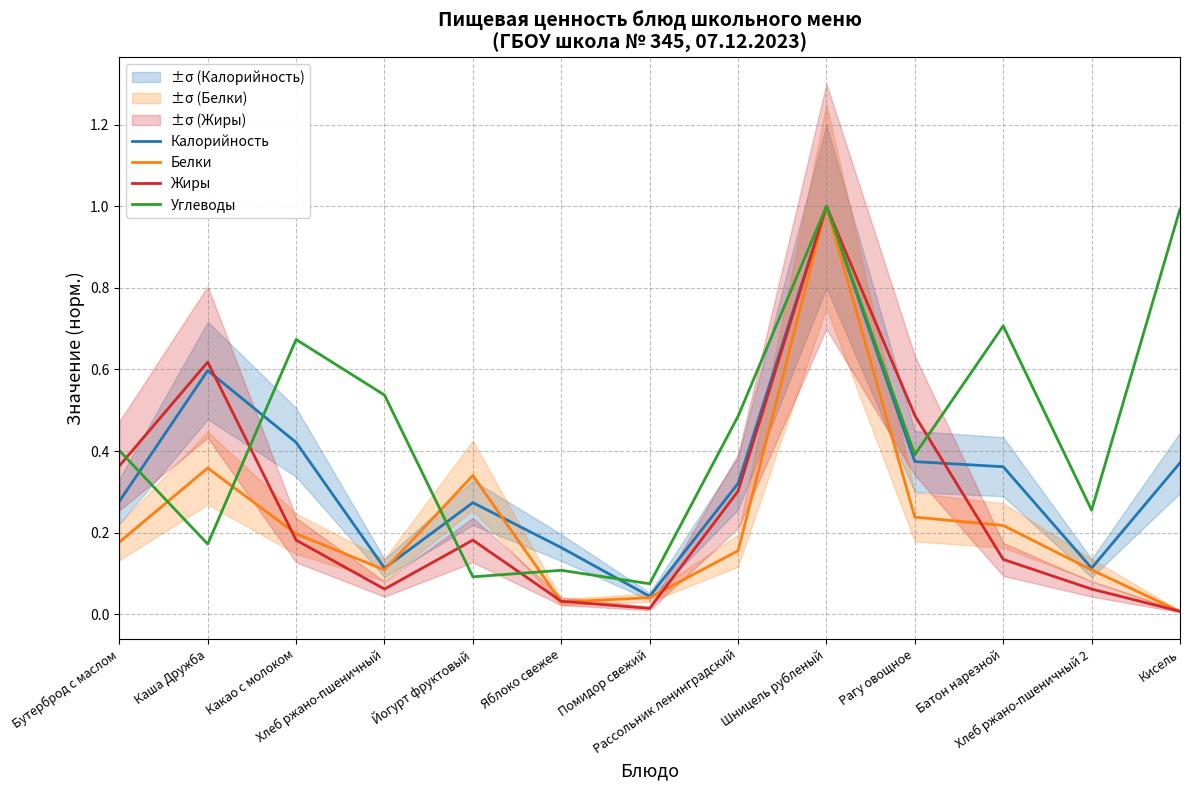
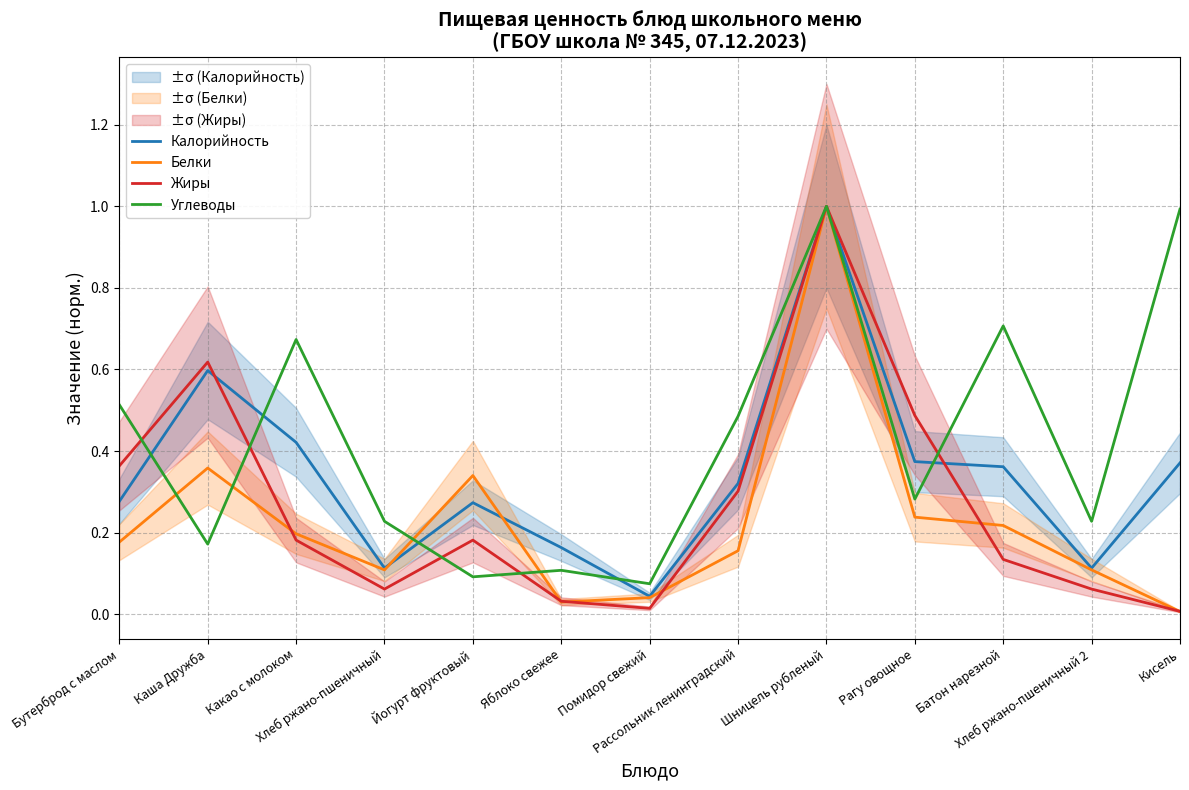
  {
    "Углеводы": {
-     "Бутерброд с маслом": 0.40,
+     "Бутерброд с маслом": 0.51,
      "Каша Дружба": 0.17,
      "Какао с молоком": 0.67,
-     "Хлеб ржано-пшеничный": 0.54,
+     "Хлеб ржано-пшеничный": 0.23,
      "Йогурт фруктовый": 0.09,
      "Яблоко свежее": 0.11,
      "Помидор свежий": 0.07,
      "Рассольник ленинградский": 0.49,
-     "Рагу овощное": 0.39,
+     "Рагу овощное": 0.28,
      "Батон нарезной": 0.71,
-     "Хлеб ржано-пшеничный 2": 0.26,
+     "Хлеб ржано-пшеничный 2": 0.23,
      "Кисель": 0.99
    }
  }
